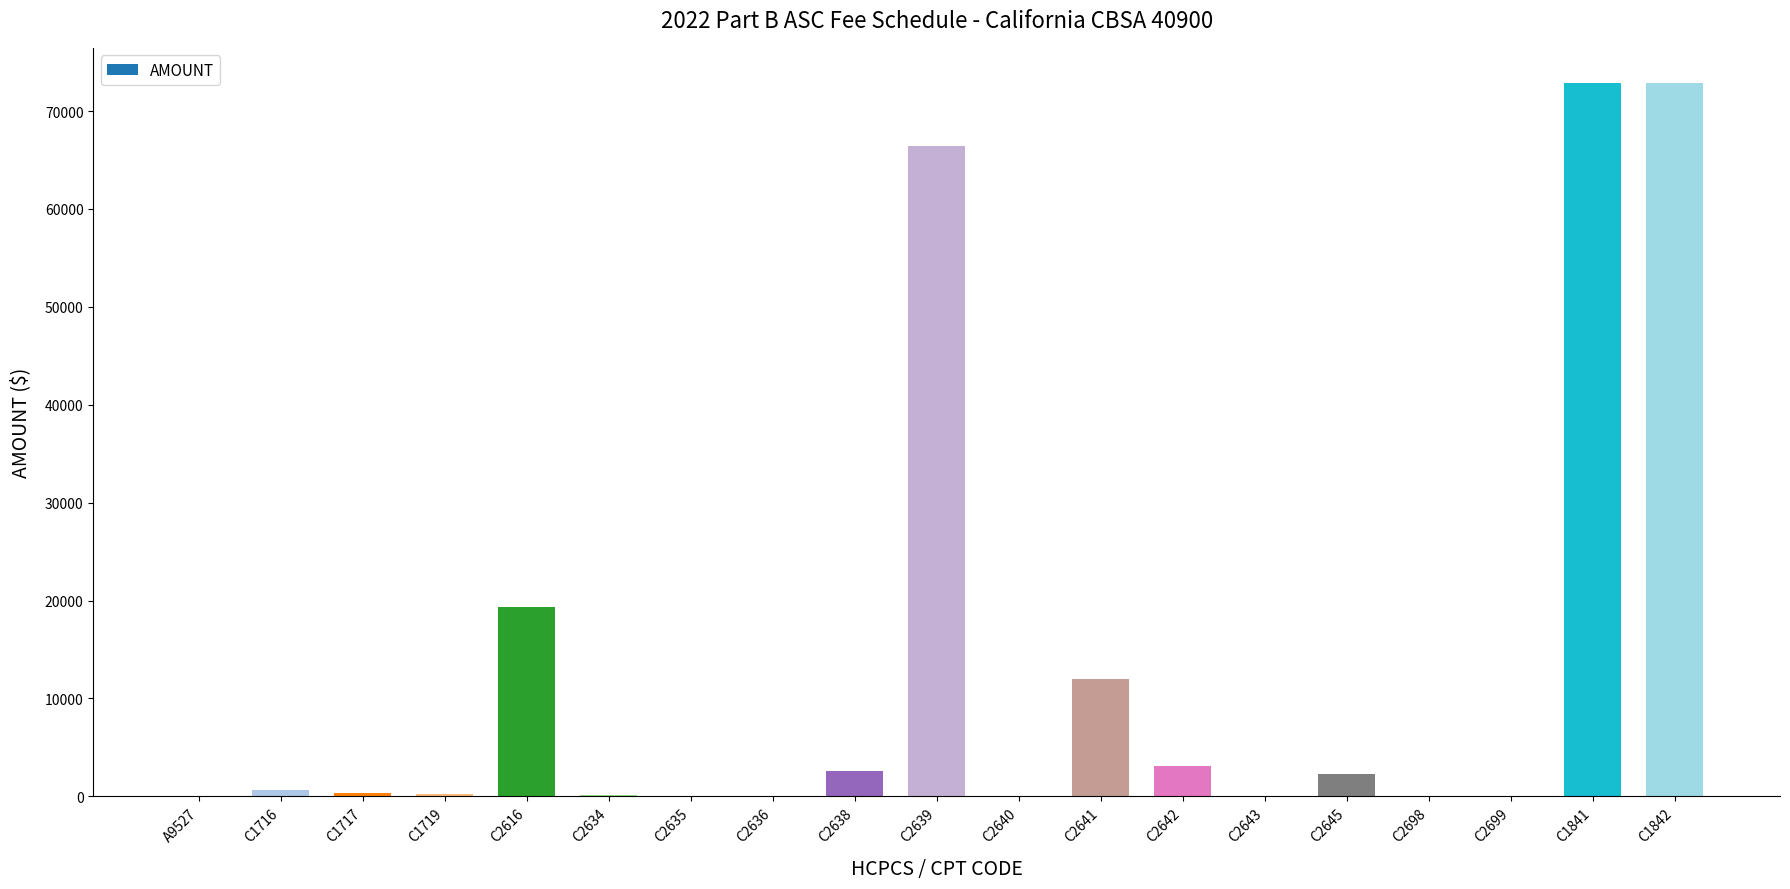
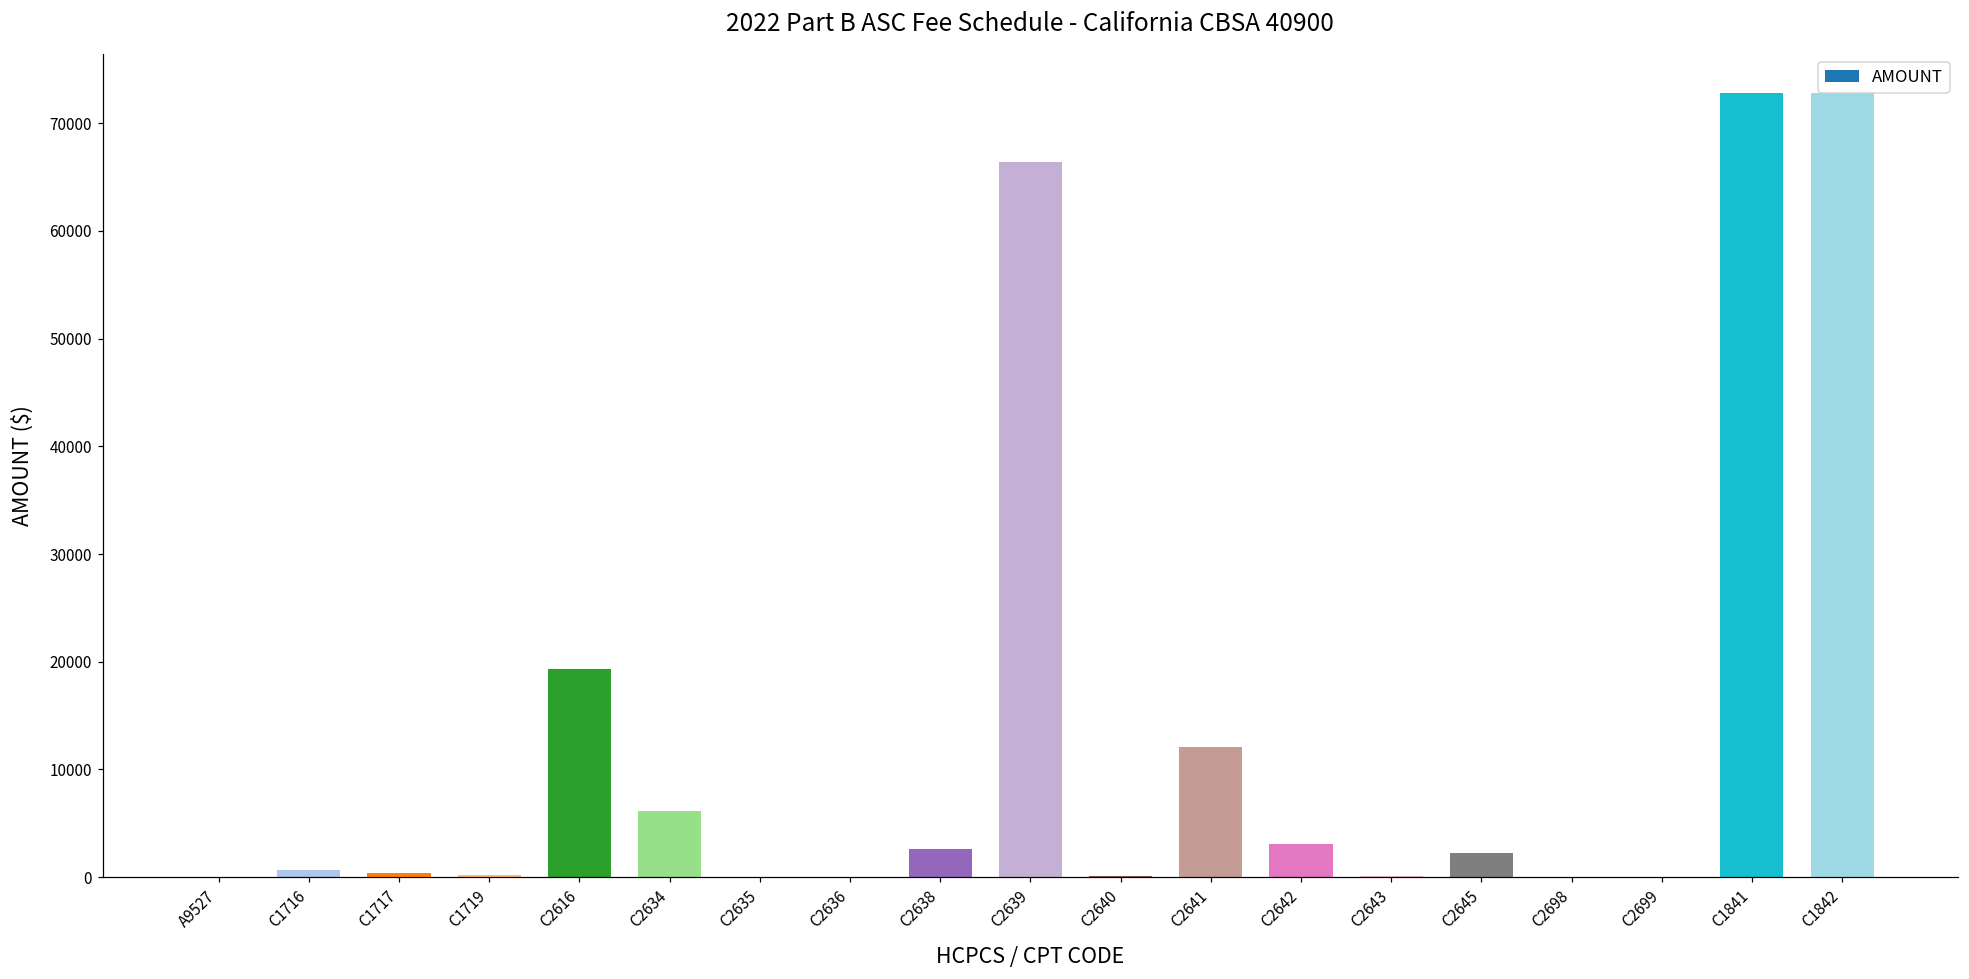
  {
    "C1716": 1000,
    "C1717": 0,
    "C2616": 19000,
-   "C2634": 0,
+   "C2634": 6000,
    "C2638": 3000,
    "C2639": 66000,
    "C2641": 12000,
    "C2642": 3000,
    "C2645": 2000,
    "C1841": 73000,
    "C1842": 73000
  }
